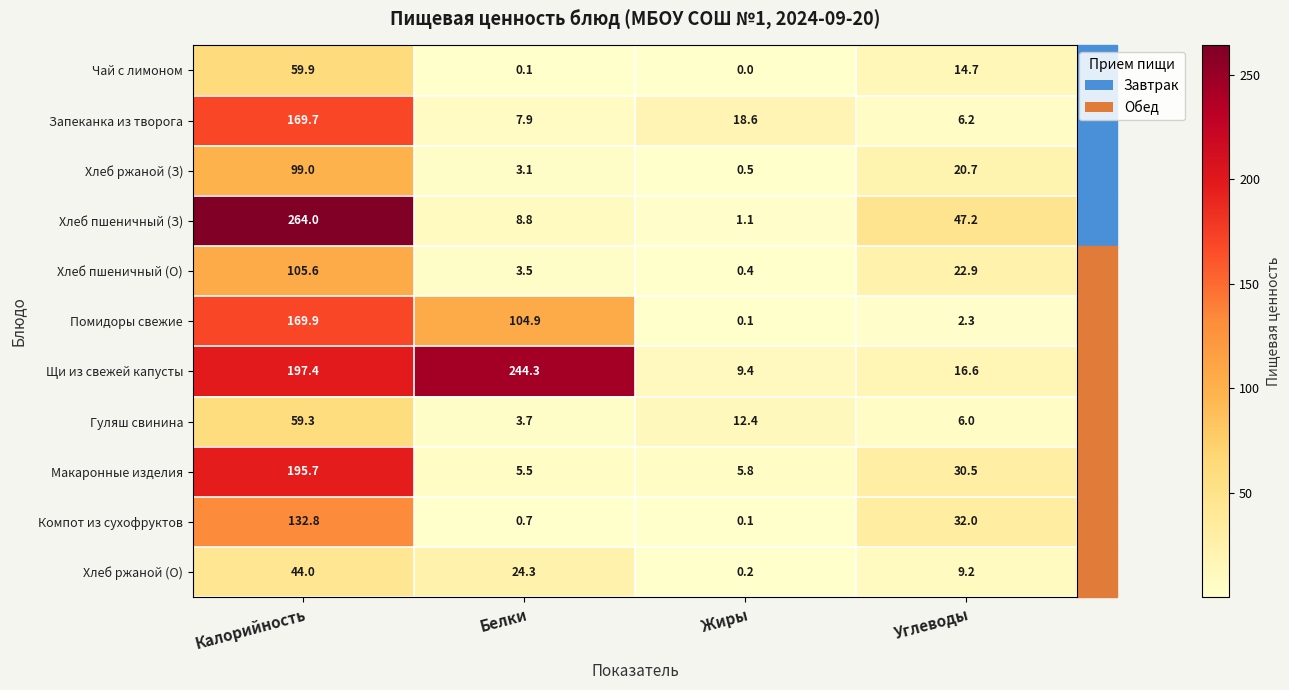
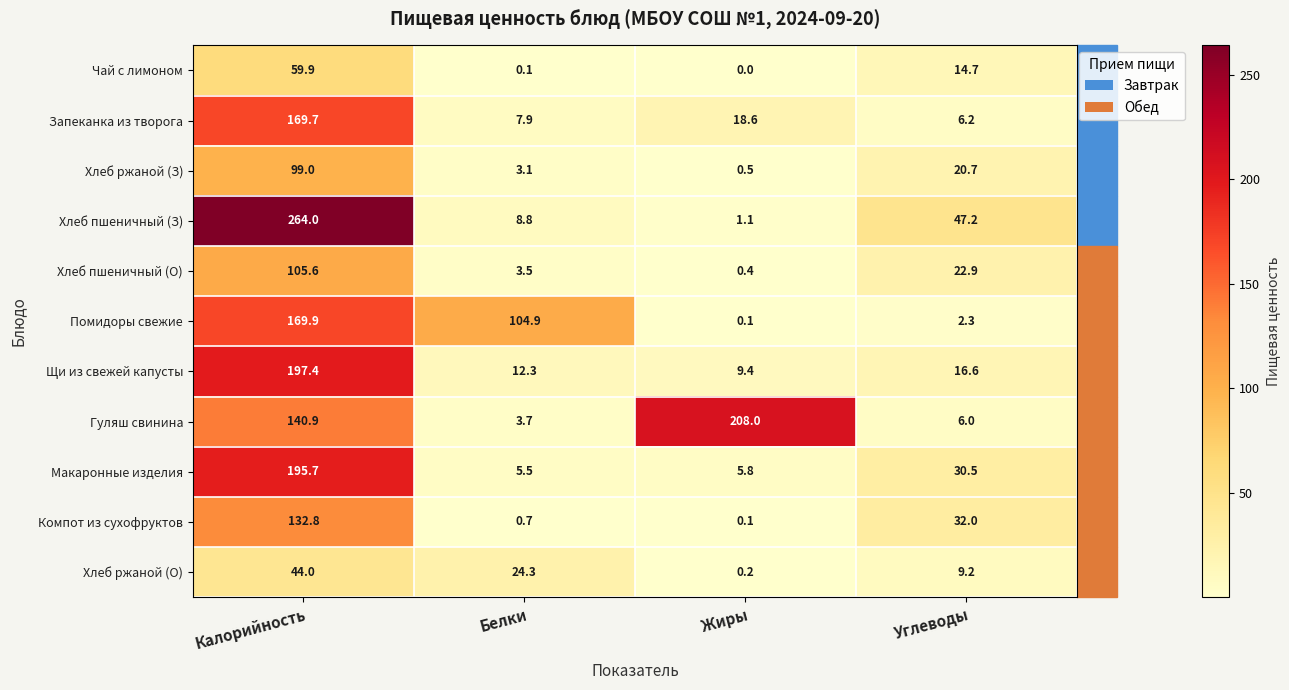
  {
    "Чай с лимоном": {
      "Калорийность": 59.9,
      "Белки": 0.1,
      "Жиры": 0.0,
      "Углеводы": 14.7
    },
    "Запеканка из творога": {
      "Калорийность": 169.7,
      "Белки": 7.9,
      "Жиры": 18.6,
      "Углеводы": 6.2
    },
    "Хлеб ржаной (З)": {
      "Калорийность": 99.0,
      "Белки": 3.1,
      "Жиры": 0.5,
      "Углеводы": 20.7
    },
    "Хлеб пшеничный (З)": {
      "Калорийность": 264.0,
      "Белки": 8.8,
      "Жиры": 1.1,
      "Углеводы": 47.2
    },
    "Хлеб пшеничный (О)": {
      "Калорийность": 105.6,
      "Белки": 3.5,
      "Жиры": 0.4,
      "Углеводы": 22.9
    },
    "Помидоры свежие": {
      "Калорийность": 169.9,
      "Белки": 104.9,
      "Жиры": 0.1,
      "Углеводы": 2.3
    },
    "Щи из свежей капусты": {
      "Калорийность": 197.4,
-     "Белки": 244.3,
+     "Белки": 12.3,
      "Жиры": 9.4,
      "Углеводы": 16.6
    },
    "Гуляш свинина": {
-     "Калорийность": 59.3,
+     "Калорийность": 140.9,
      "Белки": 3.7,
-     "Жиры": 12.4,
+     "Жиры": 208.0,
      "Углеводы": 6.0
    },
    "Макаронные изделия": {
      "Калорийность": 195.7,
      "Белки": 5.5,
      "Жиры": 5.8,
      "Углеводы": 30.5
    },
    "Компот из сухофруктов": {
      "Калорийность": 132.8,
      "Белки": 0.7,
      "Жиры": 0.1,
      "Углеводы": 32.0
    },
    "Хлеб ржаной (О)": {
      "Калорийность": 44.0,
      "Белки": 24.3,
      "Жиры": 0.2,
      "Углеводы": 9.2
    }
  }
